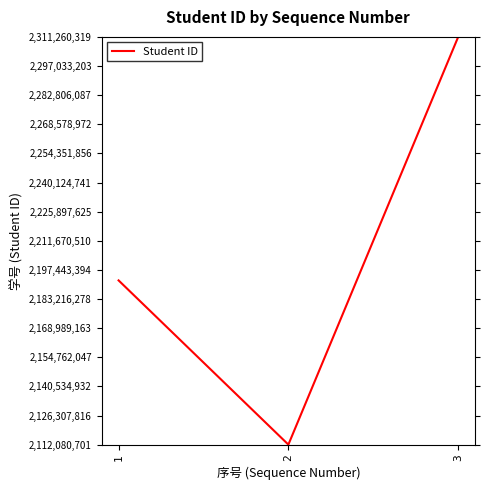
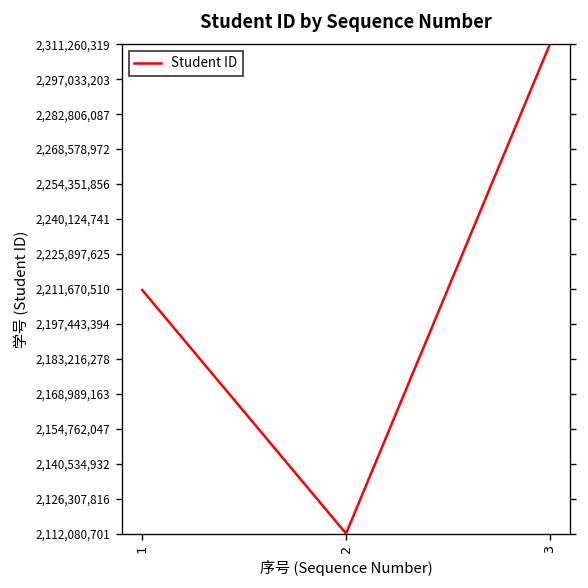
  {
-   "1": "2,192,000,000",
+   "1": "2,211,000,000",
    "2": "2,112,000,000",
    "3": "2,311,000,000"
  }
